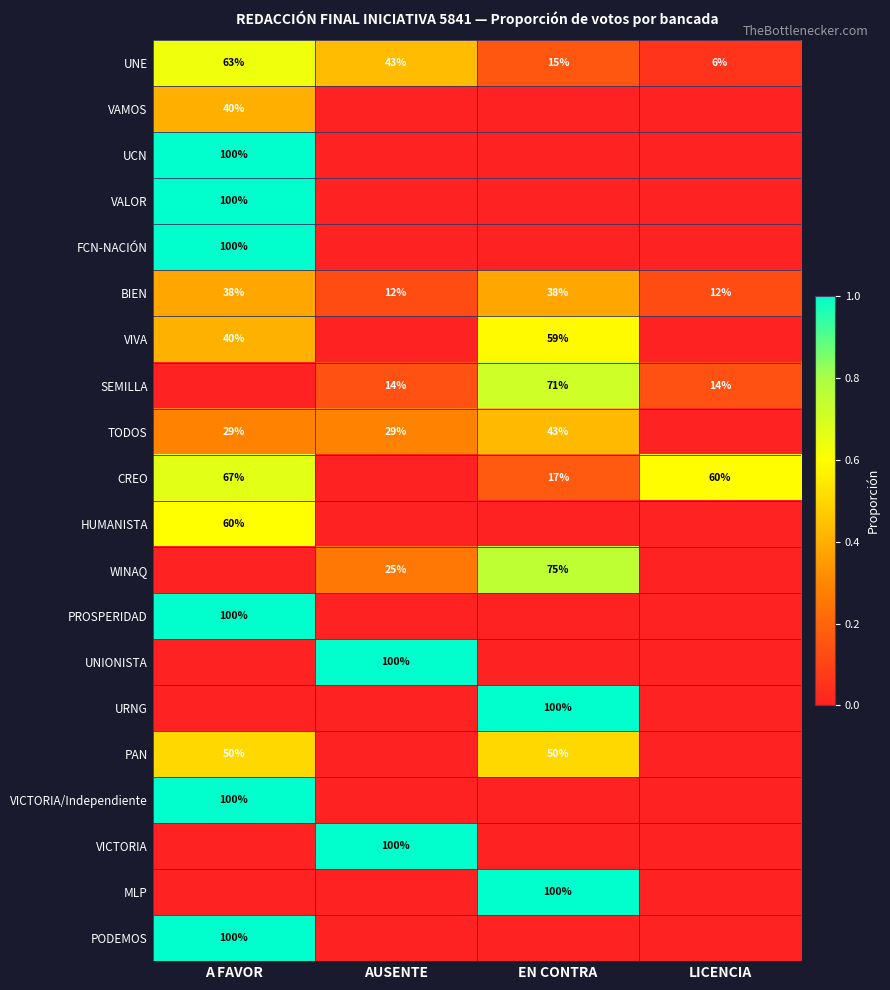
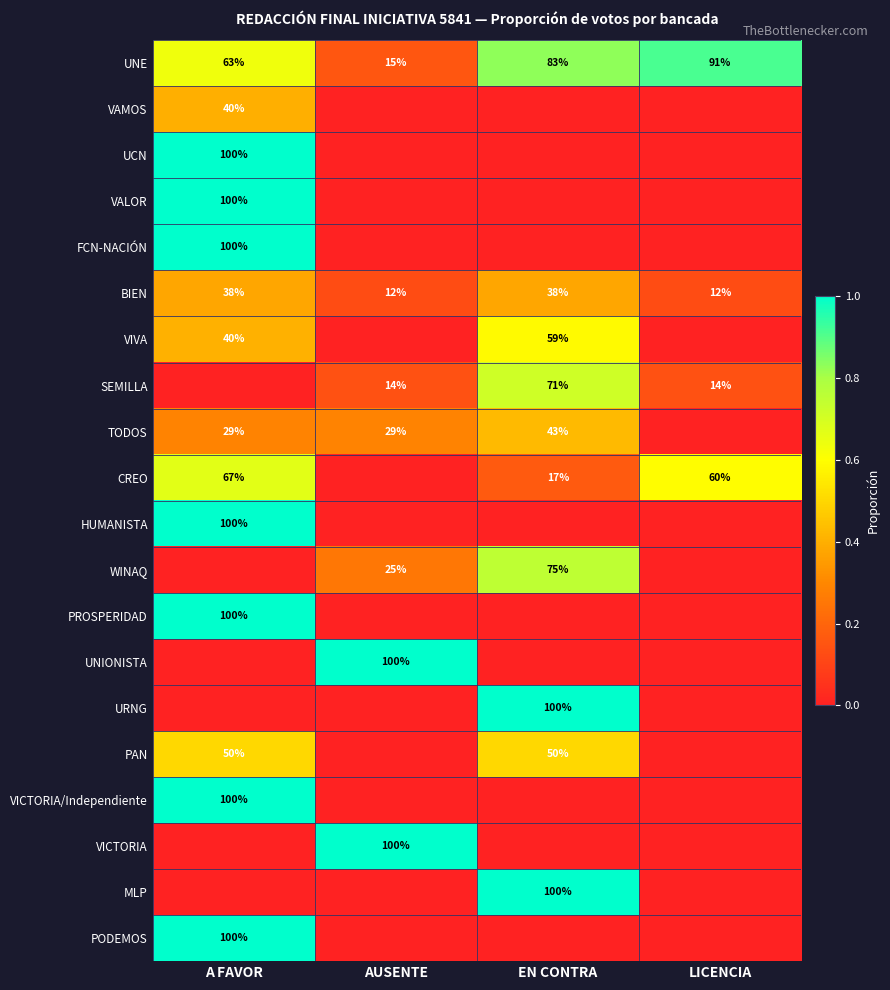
  {
    "UNE": {
      "A FAVOR": "63%",
-     "AUSENTE": "43%",
-     "EN CONTRA": "15%",
-     "LICENCIA": "6%"
+     "AUSENTE": "15%",
+     "EN CONTRA": "83%",
+     "LICENCIA": "91%"
    },
    "VAMOS": {
      "A FAVOR": "40%"
    },
    "UCN": {
      "A FAVOR": "100%"
    },
    "VALOR": {
      "A FAVOR": "100%"
    },
    "FCN-NACIÓN": {
      "A FAVOR": "100%"
    },
    "BIEN": {
      "A FAVOR": "38%",
      "AUSENTE": "12%",
      "EN CONTRA": "38%",
      "LICENCIA": "12%"
    },
    "VIVA": {
      "A FAVOR": "40%",
      "EN CONTRA": "59%"
    },
    "SEMILLA": {
      "AUSENTE": "14%",
      "EN CONTRA": "71%",
      "LICENCIA": "14%"
    },
    "TODOS": {
      "A FAVOR": "29%",
      "AUSENTE": "29%",
      "EN CONTRA": "43%"
    },
    "CREO": {
      "A FAVOR": "67%",
      "EN CONTRA": "17%",
      "LICENCIA": "60%"
    },
    "HUMANISTA": {
-     "A FAVOR": "60%"
+     "A FAVOR": "100%"
    },
    "WINAQ": {
      "AUSENTE": "25%",
      "EN CONTRA": "75%"
    },
    "PROSPERIDAD": {
      "A FAVOR": "100%"
    },
    "UNIONISTA": {
      "AUSENTE": "100%"
    },
    "URNG": {
      "EN CONTRA": "100%"
    },
    "PAN": {
      "A FAVOR": "50%",
      "EN CONTRA": "50%"
    },
    "VICTORIA/Independiente": {
      "A FAVOR": "100%"
    },
    "VICTORIA": {
      "AUSENTE": "100%"
    },
    "MLP": {
      "EN CONTRA": "100%"
    },
    "PODEMOS": {
      "A FAVOR": "100%"
    }
  }
